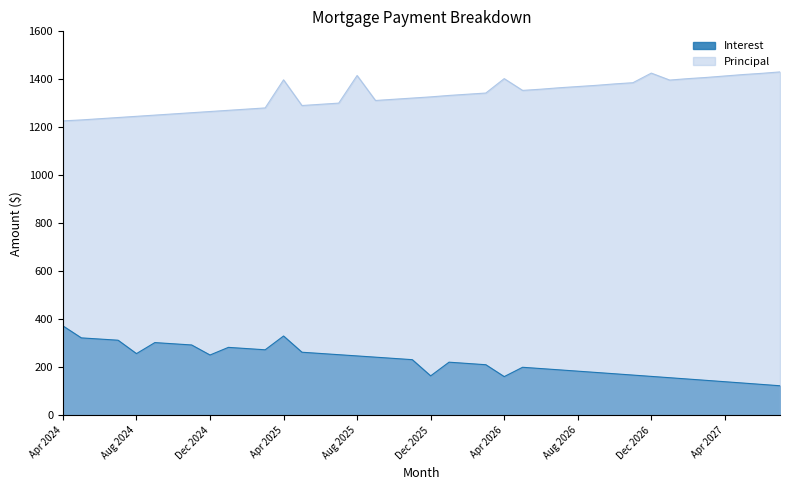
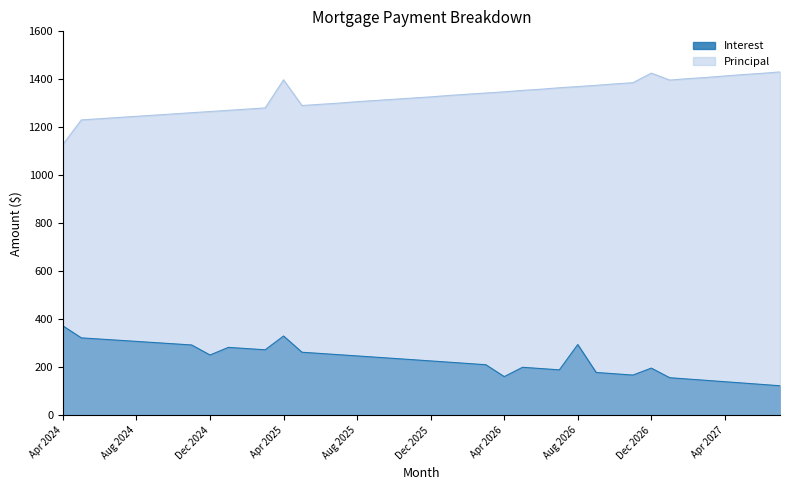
  {
    "Interest": {
      "Apr 2024": 370,
-     "Aug 2024": 260,
+     "Aug 2024": 310,
      "Dec 2024": 250,
      "Apr 2025": 330,
      "Aug 2025": 250,
-     "Dec 2025": 170,
+     "Dec 2025": 230,
      "Apr 2026": 160,
-     "Aug 2026": 180,
-     "Dec 2026": 160,
+     "Aug 2026": 300,
+     "Dec 2026": 200,
      "Apr 2027": 140
    },
    "Principal": {
-     "Apr 2024": 1230,
+     "Apr 2024": 1130,
      "Aug 2024": 1250,
      "Dec 2024": 1270,
      "Apr 2025": 1400,
-     "Aug 2025": 1420,
+     "Aug 2025": 1310,
      "Dec 2025": 1330,
-     "Apr 2026": 1400,
+     "Apr 2026": 1350,
      "Aug 2026": 1370,
      "Dec 2026": 1430,
      "Apr 2027": 1410
    }
  }
